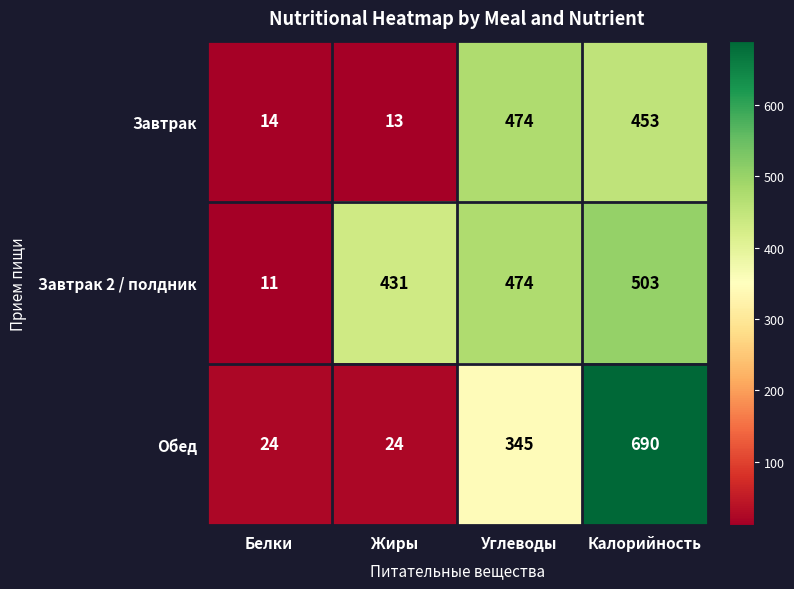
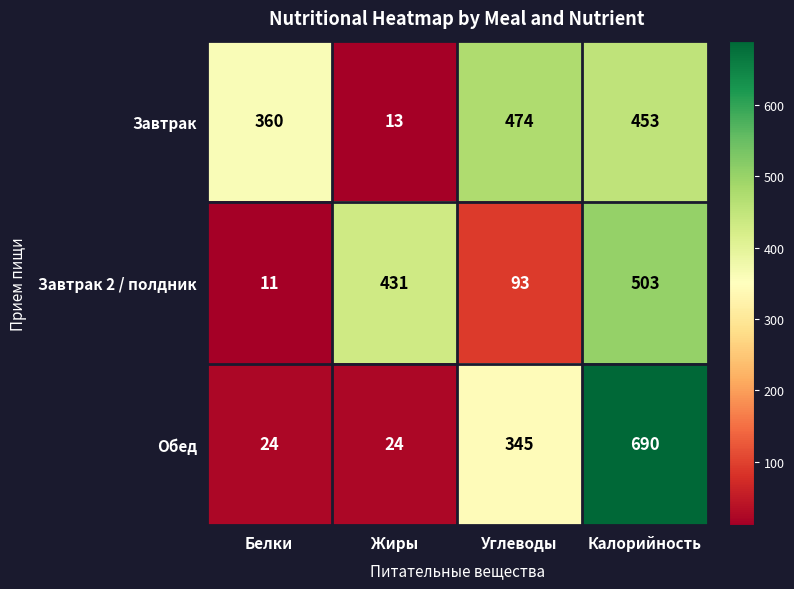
  {
    "Завтрак": {
-     "Белки": 14,
+     "Белки": 360,
      "Жиры": 13,
      "Углеводы": 474,
      "Калорийность": 453
    },
    "Завтрак 2 / полдник": {
      "Белки": 11,
      "Жиры": 431,
-     "Углеводы": 474,
+     "Углеводы": 93,
      "Калорийность": 503
    },
    "Обед": {
      "Белки": 24,
      "Жиры": 24,
      "Углеводы": 345,
      "Калорийность": 690
    }
  }
